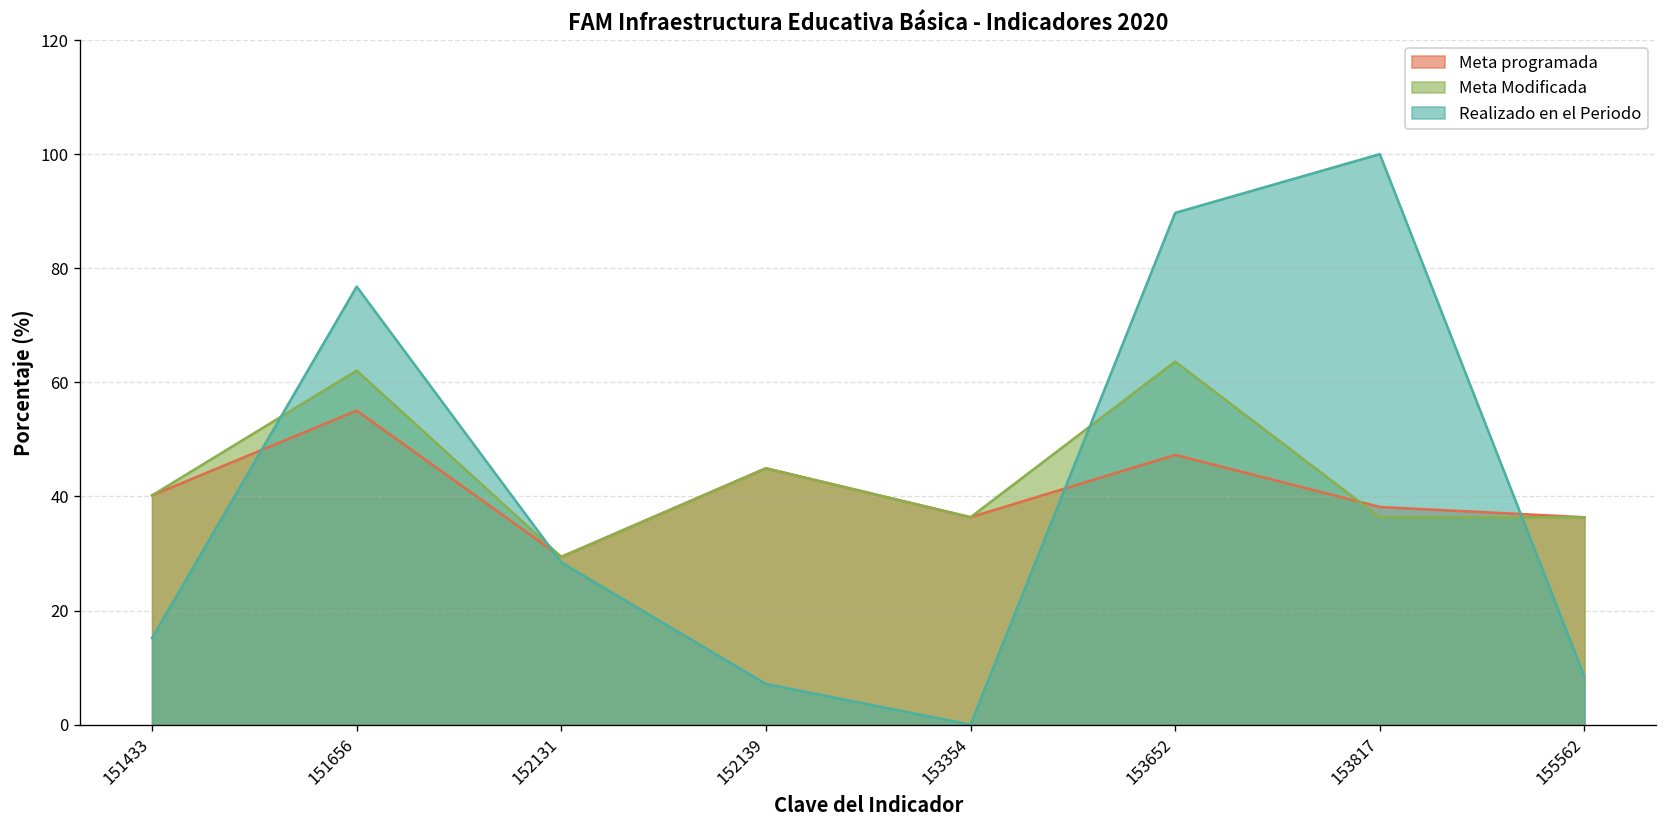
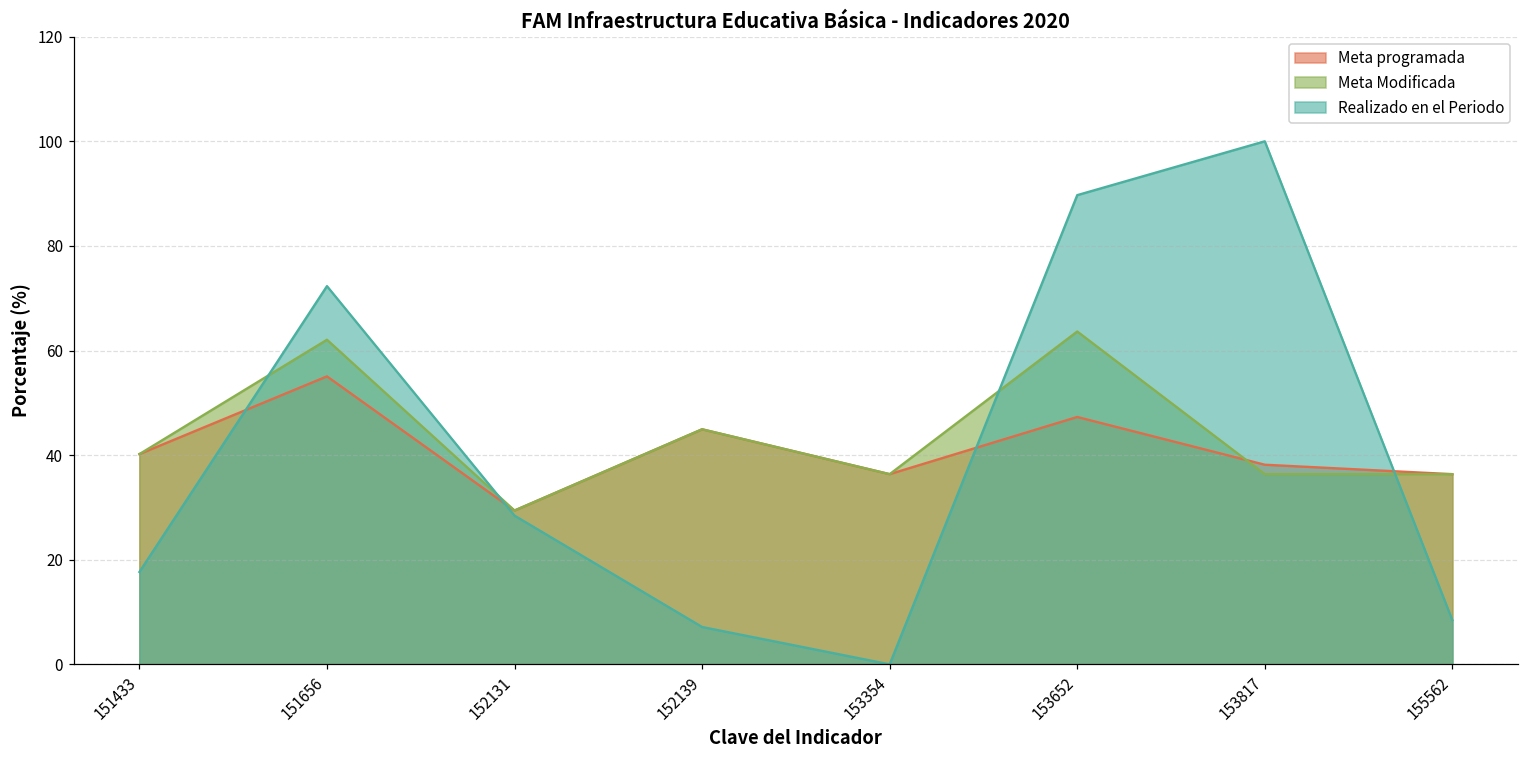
  {
    "Meta programada": {
      "151656": 55,
      "153652": 47,
      "153817": 38
    },
    "Meta Modificada": {
      "151656": 62,
      "153652": 64,
      "153817": 36
    },
    "Realizado en el Periodo": {
-     "151433": 15,
-     "151656": 77,
+     "151433": 18,
+     "151656": 72,
      "152131": 28,
      "152139": 7,
      "153354": 0,
      "153652": 90,
      "153817": 100,
      "155562": 8
    }
  }
